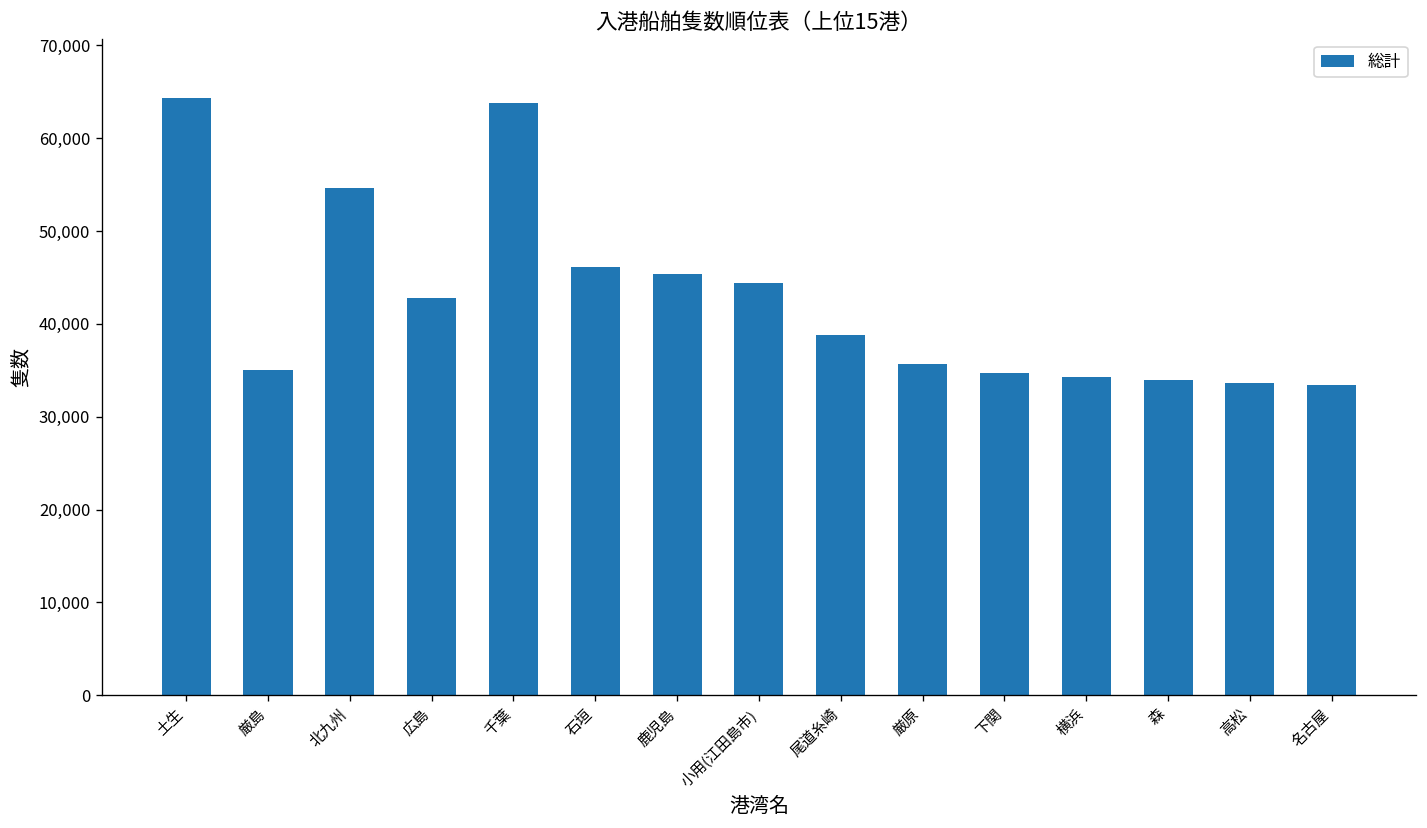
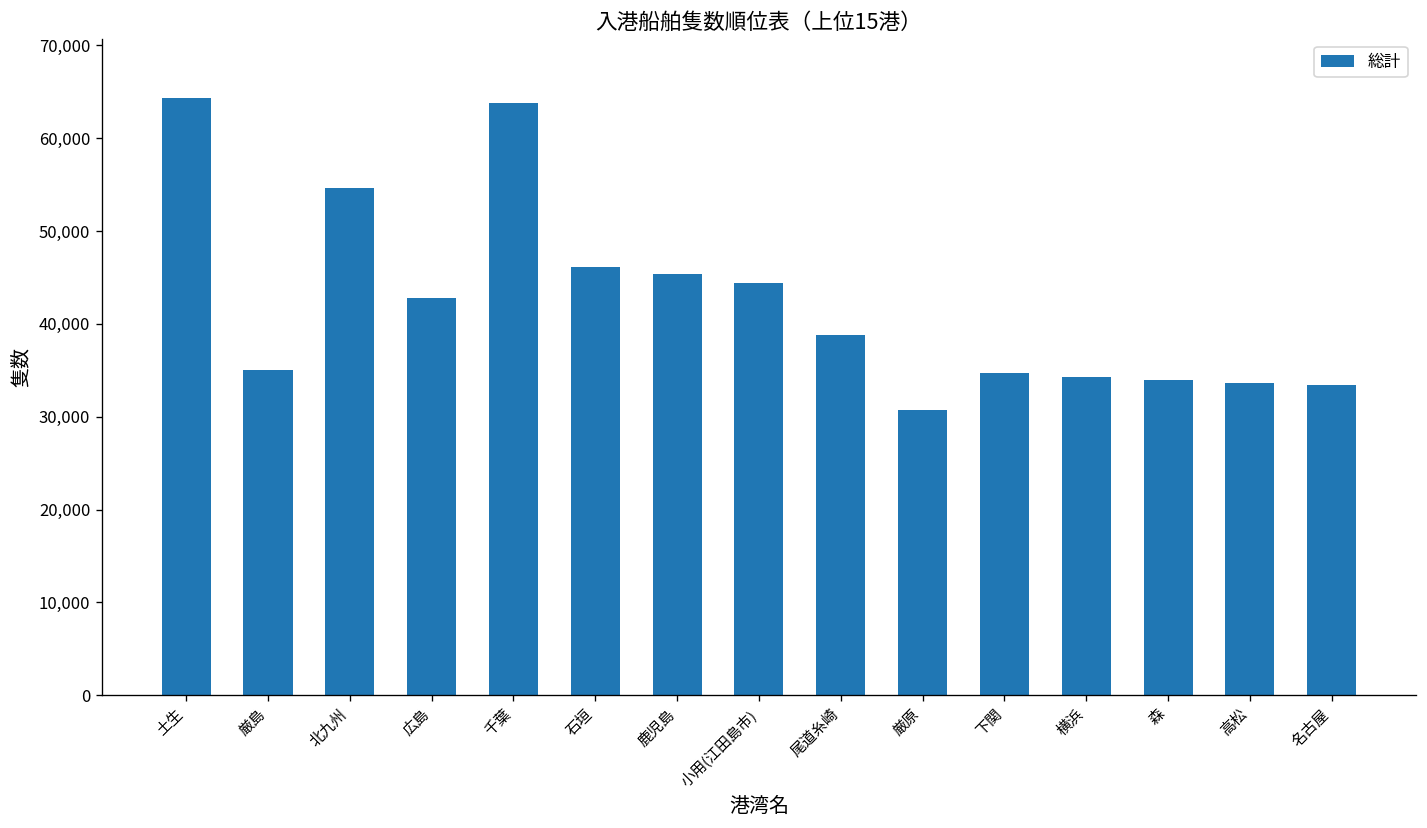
  {
    "土生": "64,000",
    "厳島": "35,000",
    "北九州": "55,000",
    "広島": "43,000",
    "千葉": "64,000",
    "石垣": "46,000",
    "鹿児島": "45,000",
    "小用(江田島市)": "44,000",
    "尾道糸崎": "39,000",
-   "厳原": "36,000",
+   "厳原": "31,000",
    "下関": "35,000",
    "横浜": "34,000",
    "森": "34,000",
    "高松": "34,000",
    "名古屋": "33,000"
  }
